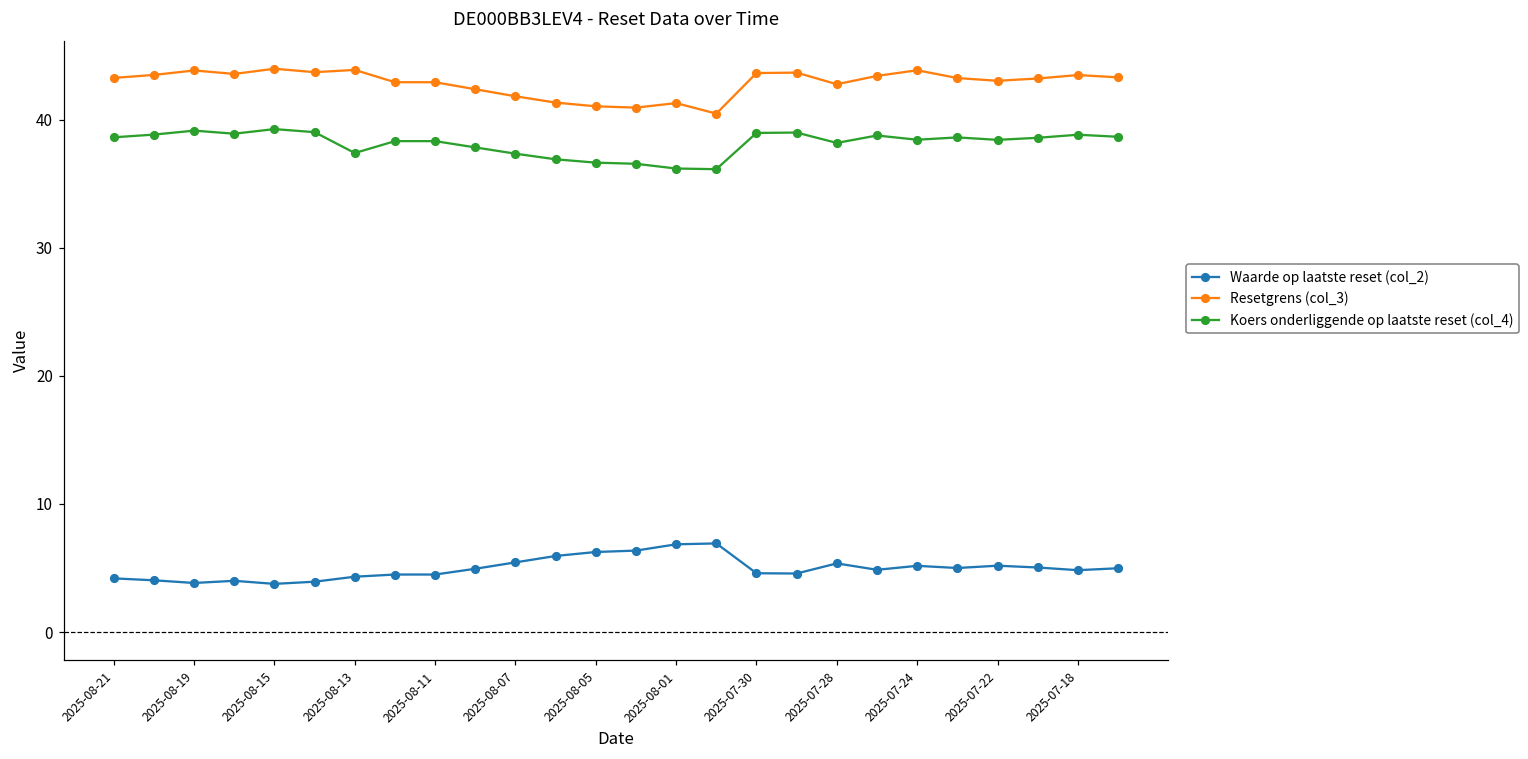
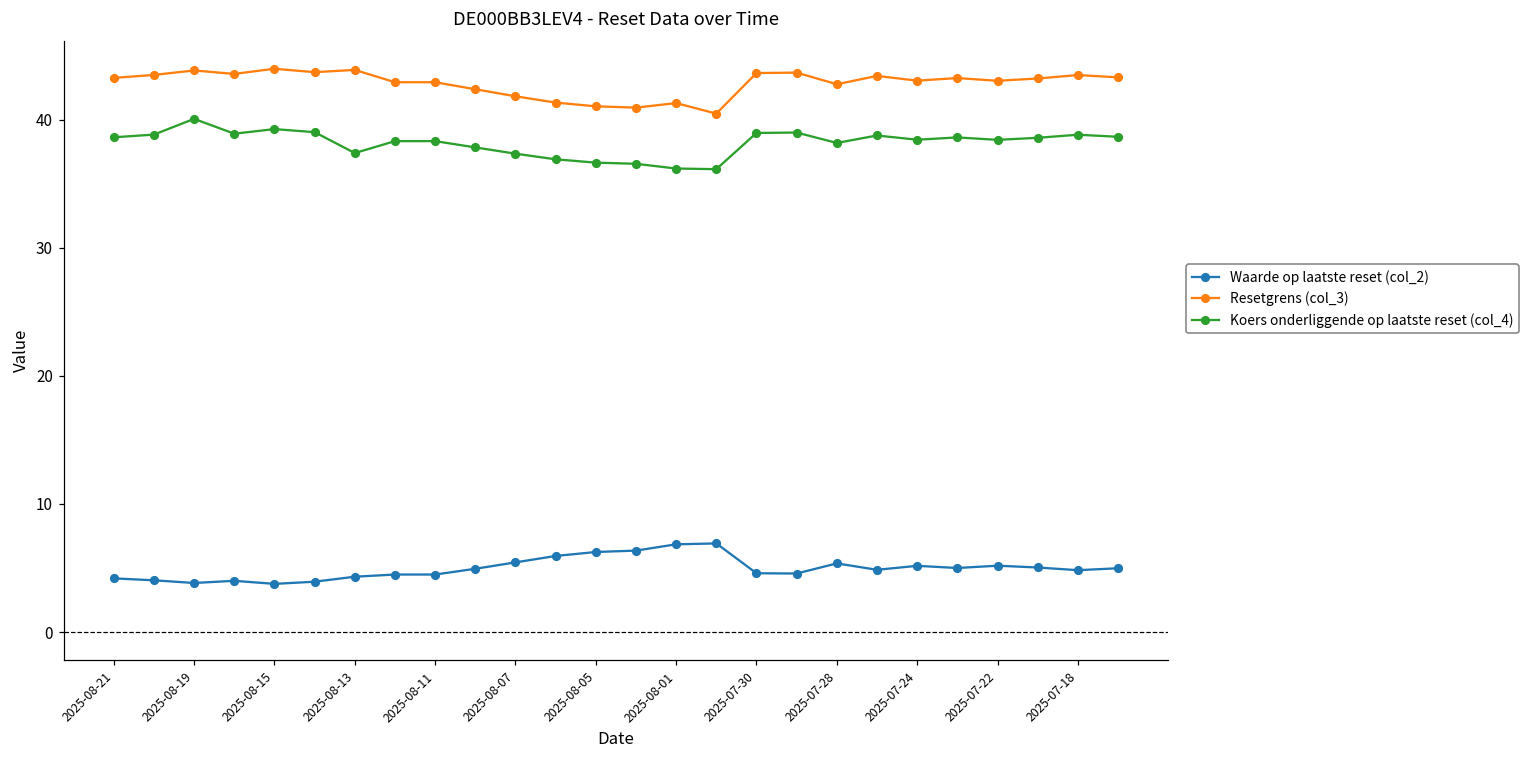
  {
    "Waarde op laatste reset (col_2)": {
      "2025-08-21": 4.2,
      "2025-08-19": 3.8,
      "2025-08-15": 3.8,
      "2025-08-13": 4.3,
      "2025-08-11": 4.5,
      "2025-08-07": 5.4,
      "2025-08-05": 6.3,
      "2025-08-01": 6.9,
      "2025-07-30": 4.6,
      "2025-07-28": 5.4,
      "2025-07-24": 5.2,
      "2025-07-22": 5.2,
      "2025-07-18": 4.8
    },
    "Resetgrens (col_3)": {
      "2025-08-21": 43.3,
      "2025-08-19": 43.9,
      "2025-08-15": 44.0,
      "2025-08-13": 43.9,
      "2025-08-11": 42.9,
      "2025-08-07": 41.8,
      "2025-08-05": 41.1,
      "2025-08-01": 41.3,
      "2025-07-30": 43.7,
      "2025-07-28": 42.8,
-     "2025-07-24": 43.9,
+     "2025-07-24": 43.1,
      "2025-07-22": 43.1,
      "2025-07-18": 43.5
    },
    "Koers onderliggende op laatste reset (col_4)": {
      "2025-08-21": 38.6,
-     "2025-08-19": 39.2,
+     "2025-08-19": 40.1,
      "2025-08-15": 39.3,
      "2025-08-13": 37.4,
      "2025-08-11": 38.3,
      "2025-08-07": 37.4,
      "2025-08-05": 36.7,
      "2025-08-01": 36.2,
      "2025-07-30": 39.0,
      "2025-07-28": 38.2,
      "2025-07-24": 38.5,
      "2025-07-22": 38.4,
      "2025-07-18": 38.8
    }
  }
